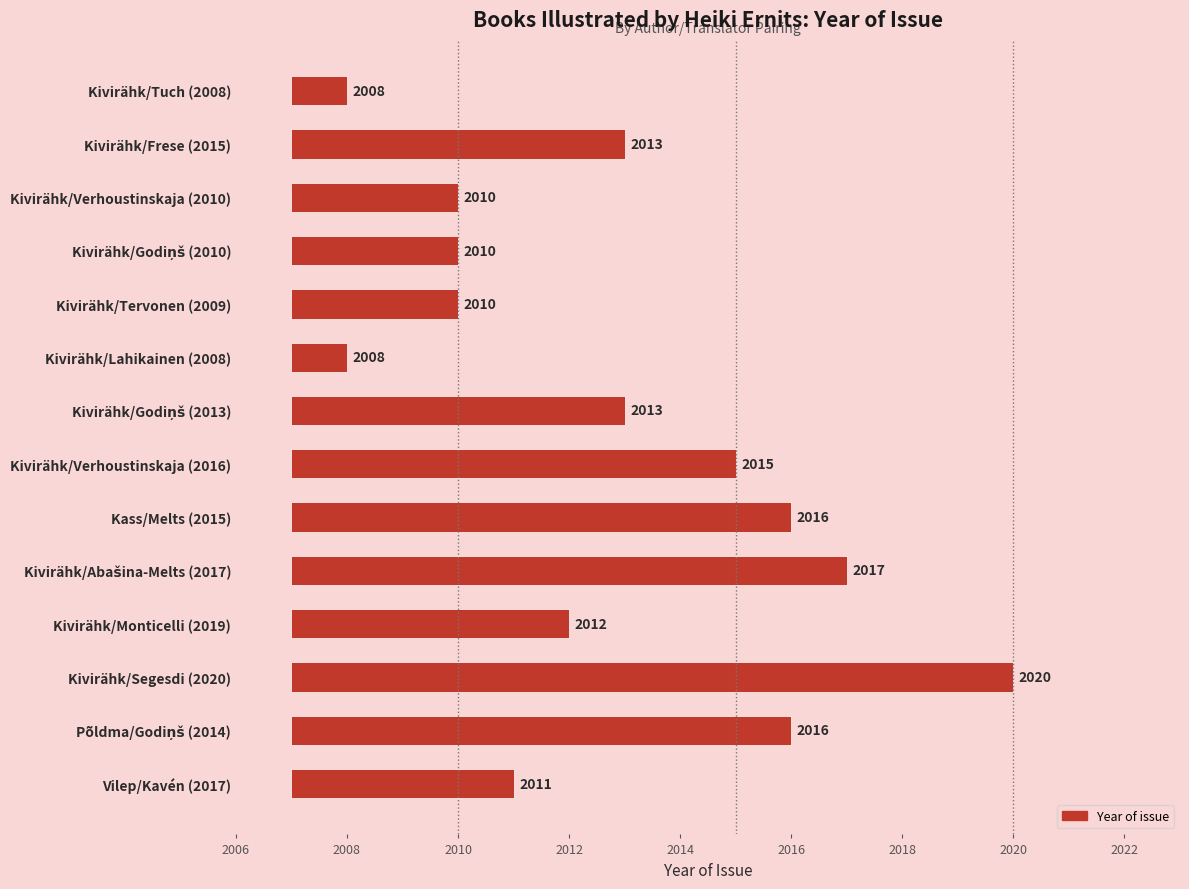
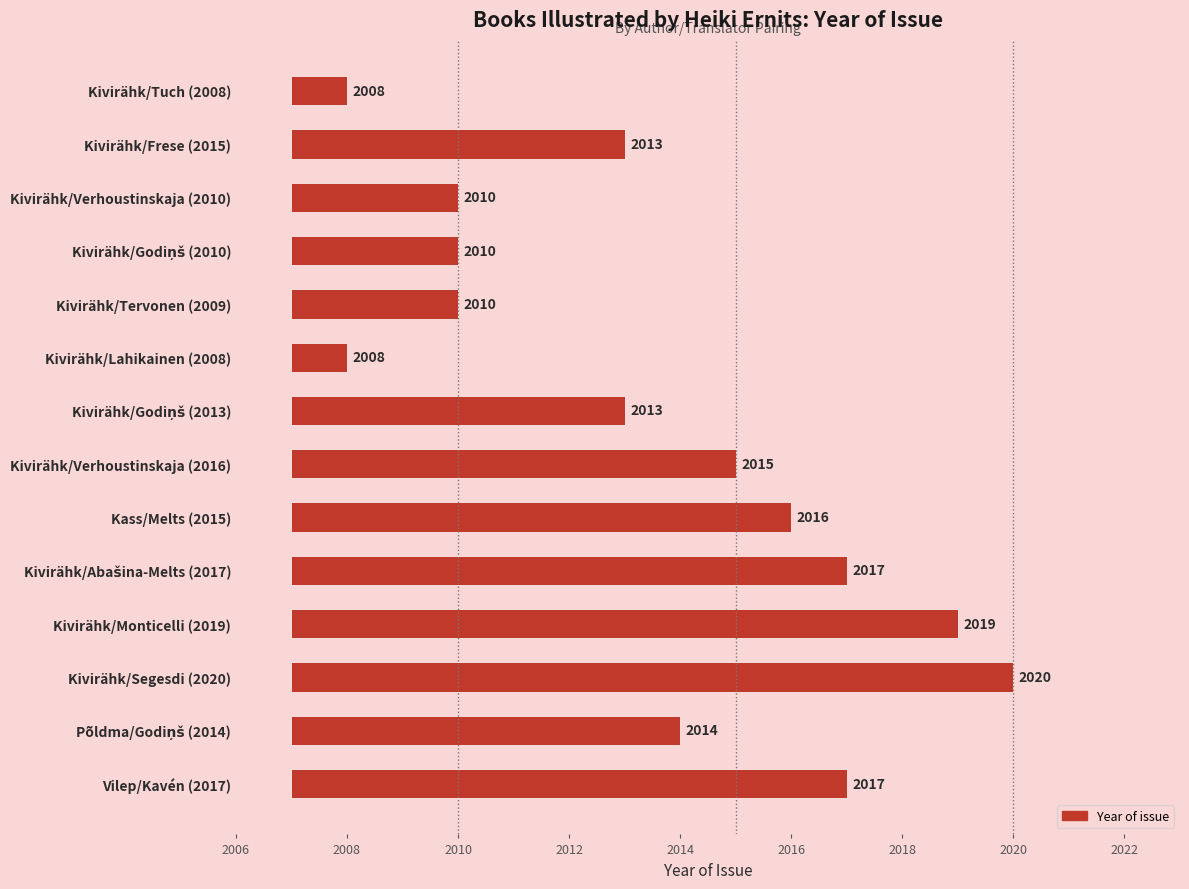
  {
-   "Kivirähk/Monticelli (2019)": 2012,
-   "Põldma/Godiņš (2014)": 2016,
-   "Vilep/Kavén (2017)": 2011
+   "Kivirähk/Monticelli (2019)": 2019,
+   "Põldma/Godiņš (2014)": 2014,
+   "Vilep/Kavén (2017)": 2017
  }
